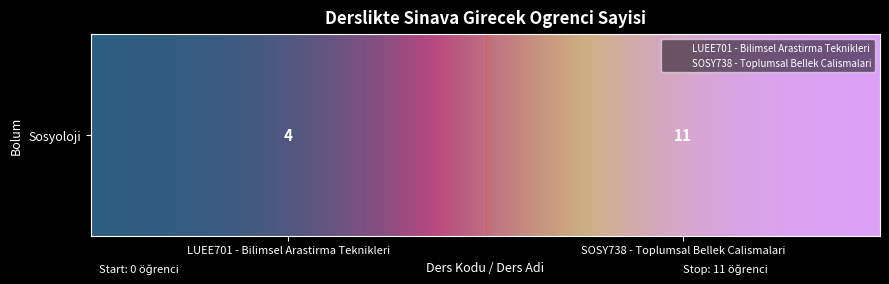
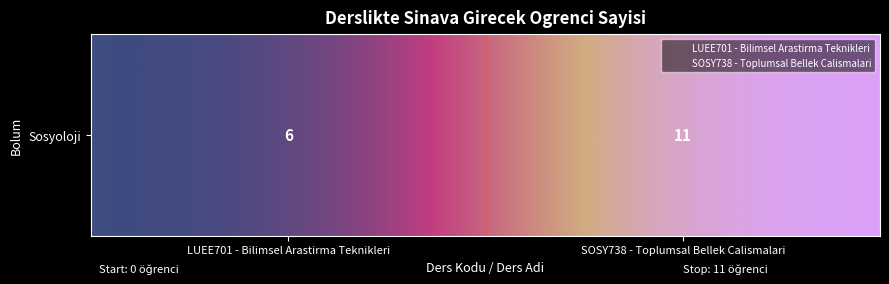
  {
    "Sosyoloji": {
-     "LUEE701 - Bilimsel Arastirma Teknikleri": 4,
+     "LUEE701 - Bilimsel Arastirma Teknikleri": 6,
      "SOSY738 - Toplumsal Bellek Calismalari": 11
    }
  }
